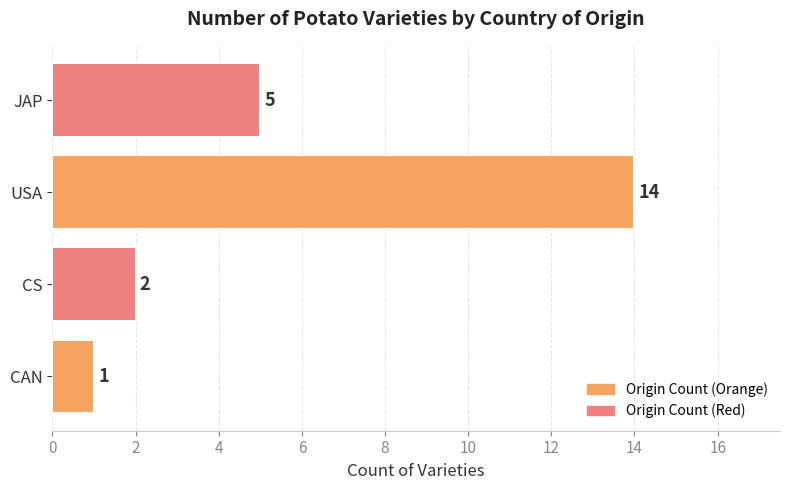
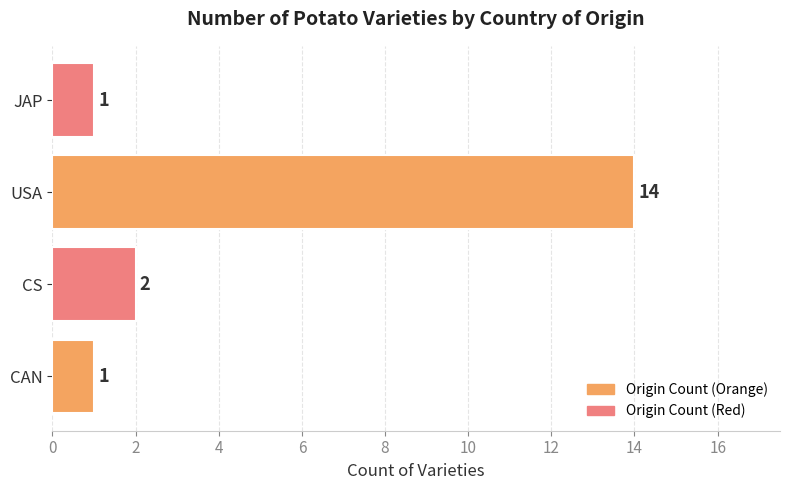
  {
-   "JAP": 5,
+   "JAP": 1,
    "USA": 14,
    "CS": 2,
    "CAN": 1
  }
